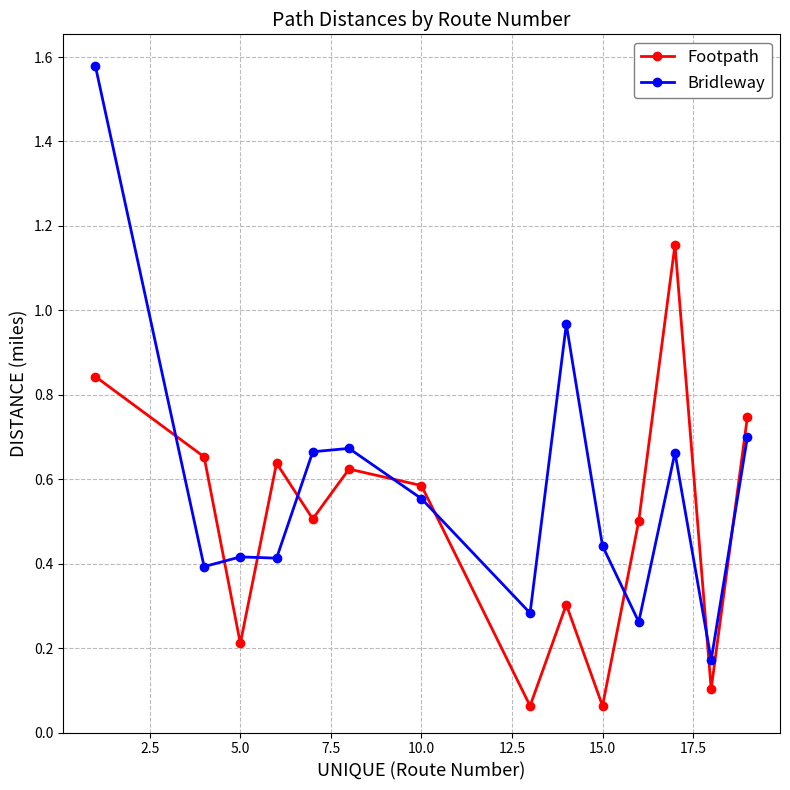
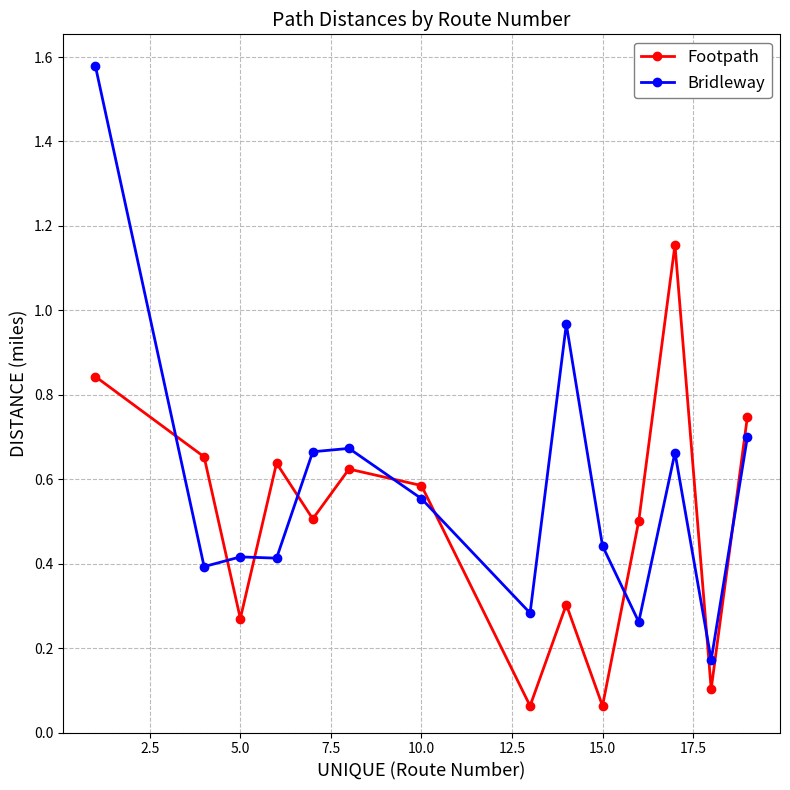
  {
    "Footpath": {
-     "5.0": 0.21,
+     "5.0": 0.27,
      "10.0": 0.59,
      "15.0": 0.06
    },
    "Bridleway": {
      "5.0": 0.42,
      "10.0": 0.55,
      "15.0": 0.44
    }
  }
